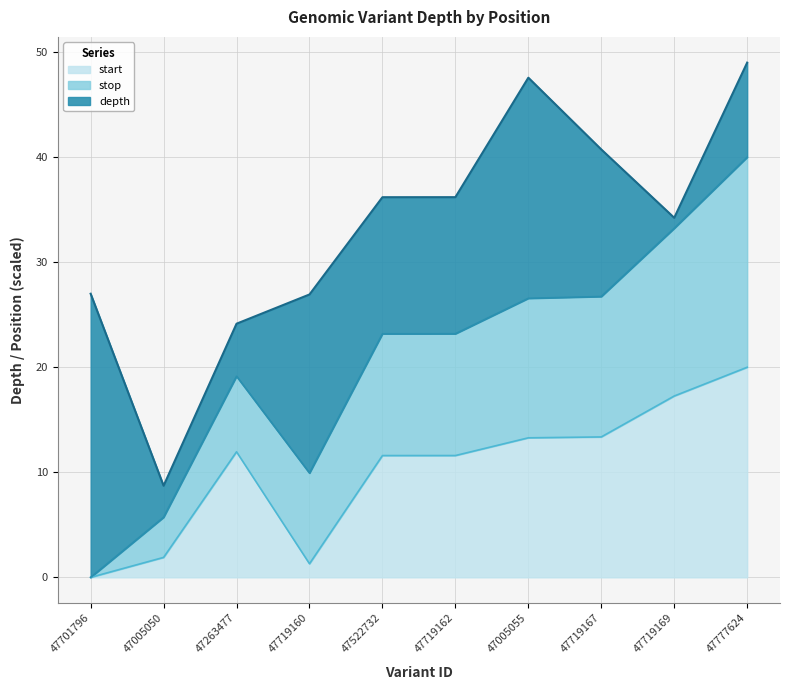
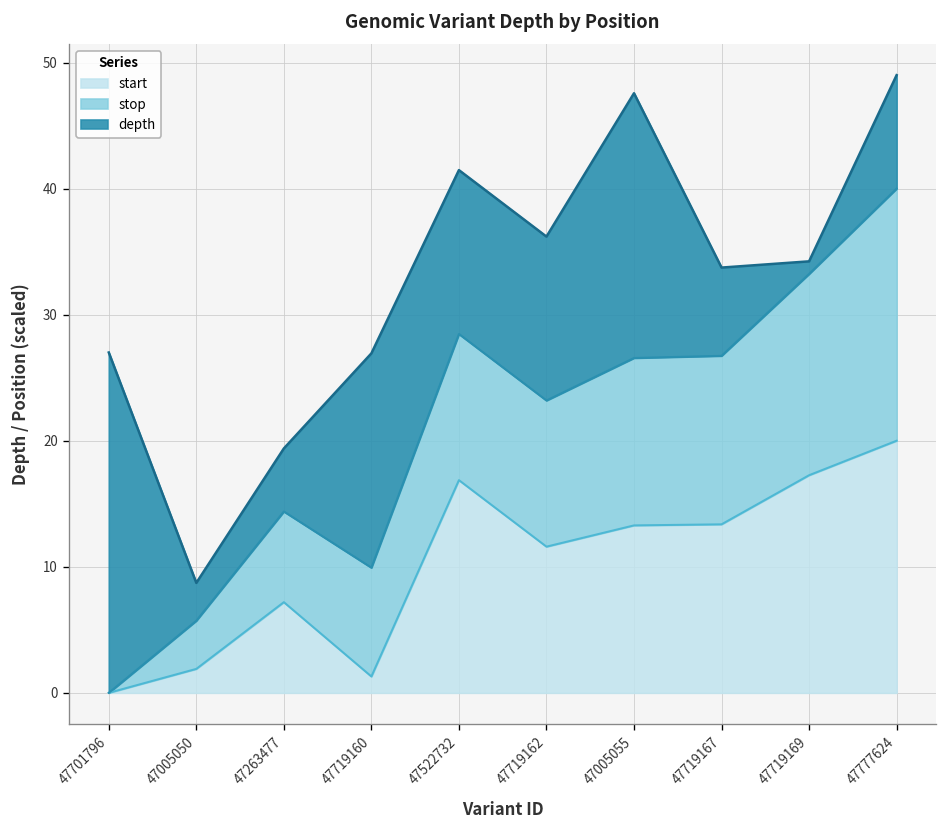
  {
    "start": {
      "47005050": 1.9,
-     "47263477": 12.0,
+     "47263477": 7.2,
      "47719160": 1.3,
-     "47522732": 11.6,
+     "47522732": 16.9,
      "47719162": 11.6,
      "47005055": 13.3,
      "47719167": 13.4,
      "47719169": 17.3,
      "47777624": 20.0
    },
    "stop": {
      "47005050": 3.8,
      "47263477": 7.2,
      "47719160": 8.6,
      "47522732": 11.6,
      "47719162": 11.6,
      "47005055": 13.3,
      "47719167": 13.4,
      "47719169": 16.0,
      "47777624": 20.0
    },
    "depth": {
      "47701796": 27,
      "47005050": 3,
      "47263477": 5,
      "47719160": 17,
      "47522732": 13,
      "47719162": 13,
      "47005055": 21,
-     "47719167": 14,
+     "47719167": 7,
      "47719169": 1,
      "47777624": 9
    }
  }
